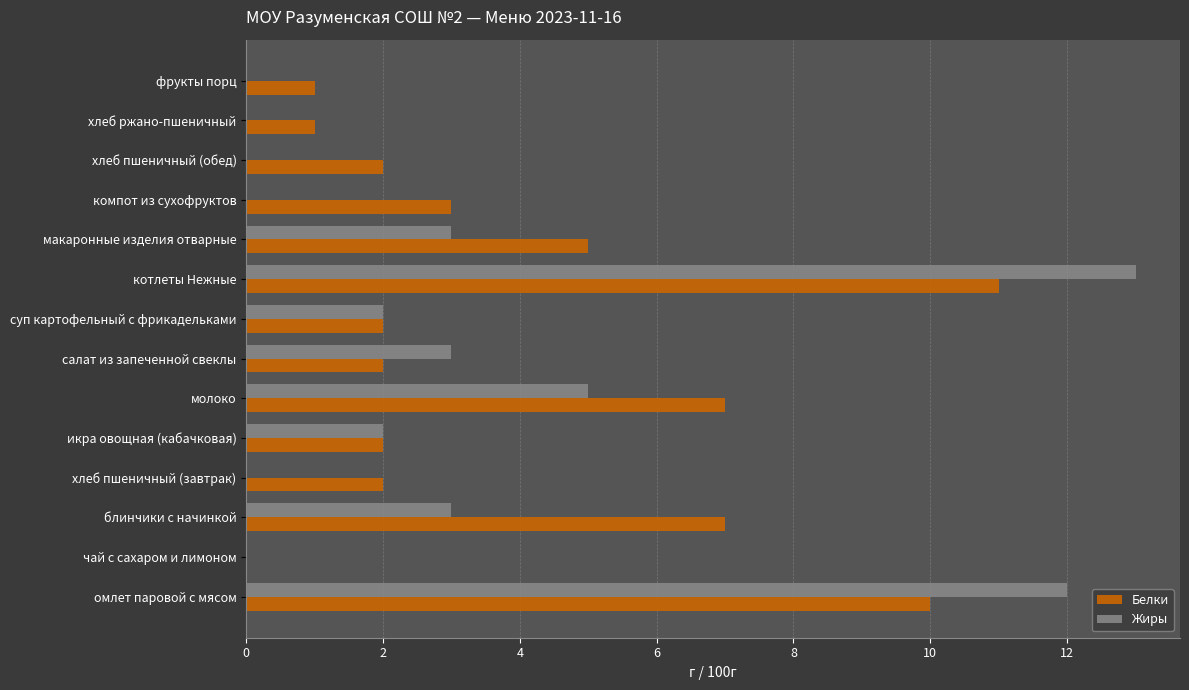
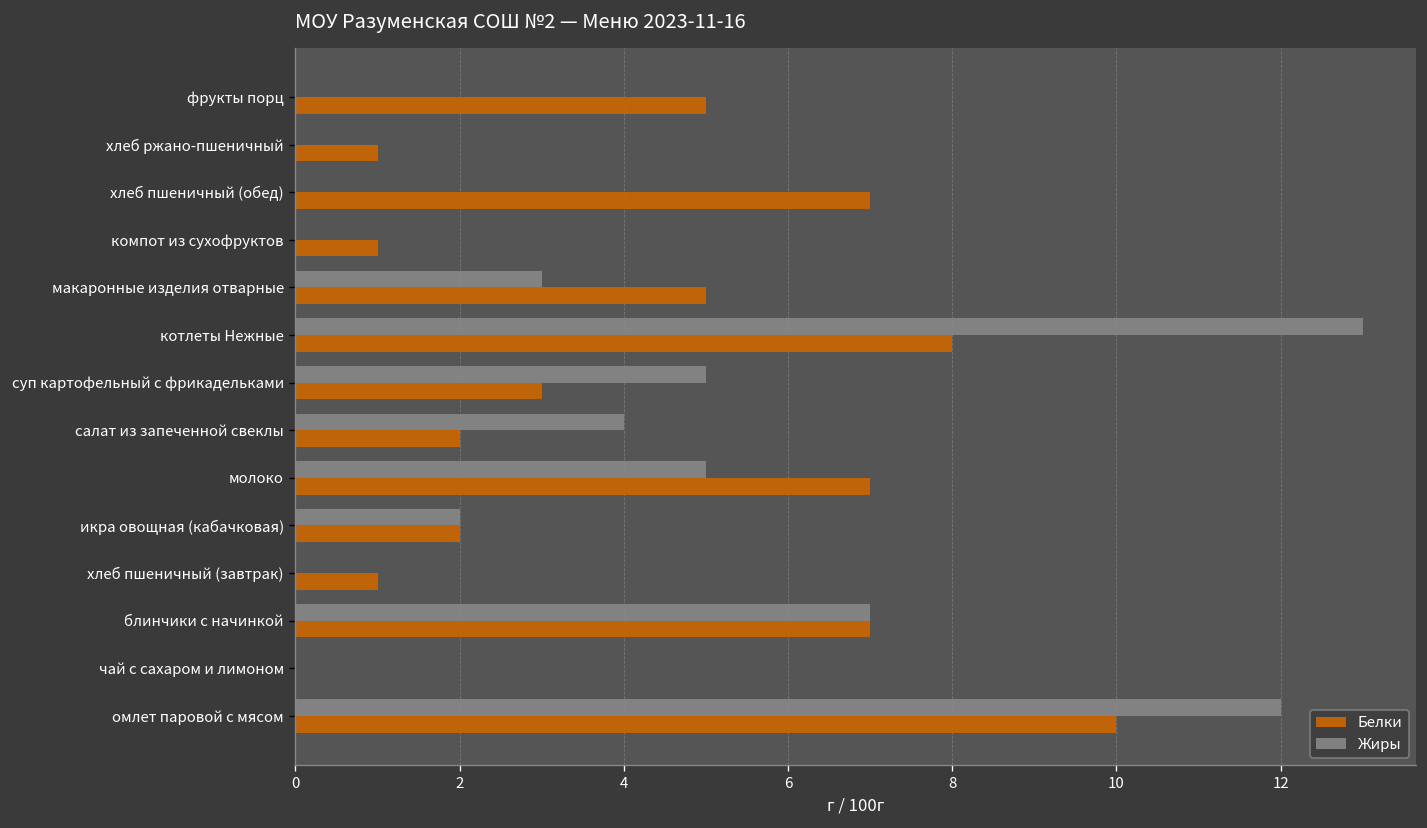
  {
    "Белки": {
-     "фрукты порц": 1,
+     "фрукты порц": 5,
      "хлеб ржано-пшеничный": 1,
-     "хлеб пшеничный (обед)": 2,
-     "компот из сухофруктов": 3,
+     "хлеб пшеничный (обед)": 7,
+     "компот из сухофруктов": 1,
      "макаронные изделия отварные": 5,
-     "котлеты Нежные": 11,
-     "суп картофельный с фрикадельками": 2,
+     "котлеты Нежные": 8,
+     "суп картофельный с фрикадельками": 3,
      "салат из запеченной свеклы": 2,
      "молоко": 7,
      "икра овощная (кабачковая)": 2,
-     "хлеб пшеничный (завтрак)": 2,
+     "хлеб пшеничный (завтрак)": 1,
      "блинчики с начинкой": 7,
      "чай с сахаром и лимоном": 0,
      "омлет паровой с мясом": 10
    },
    "Жиры": {
      "фрукты порц": 0,
      "хлеб ржано-пшеничный": 0,
      "хлеб пшеничный (обед)": 0,
      "компот из сухофруктов": 0,
      "макаронные изделия отварные": 3,
      "котлеты Нежные": 13,
-     "суп картофельный с фрикадельками": 2,
-     "салат из запеченной свеклы": 3,
+     "суп картофельный с фрикадельками": 5,
+     "салат из запеченной свеклы": 4,
      "молоко": 5,
      "икра овощная (кабачковая)": 2,
      "хлеб пшеничный (завтрак)": 0,
-     "блинчики с начинкой": 3,
+     "блинчики с начинкой": 7,
      "чай с сахаром и лимоном": 0,
      "омлет паровой с мясом": 12
    }
  }
